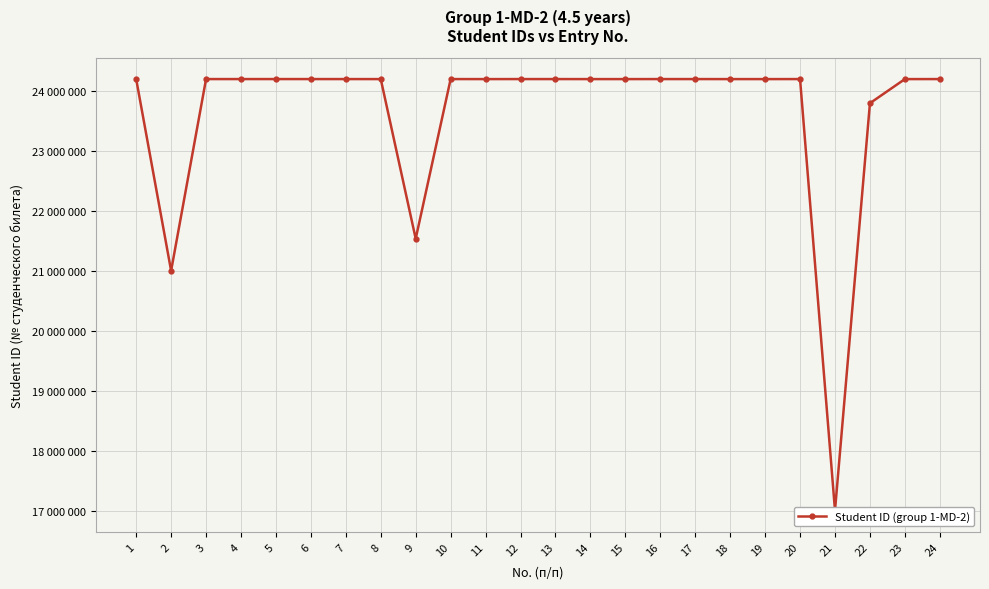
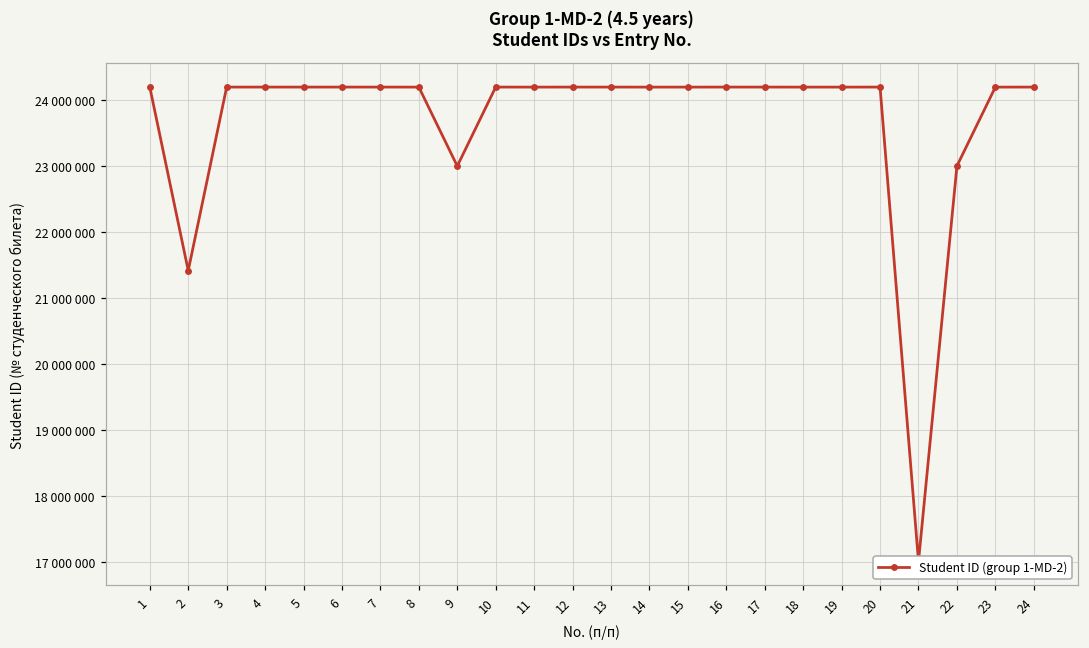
  {
    "1": 24200000,
-   "2": 21000000,
+   "2": 21400000,
    "3": 24200000,
    "4": 24200000,
    "5": 24200000,
    "6": 24200000,
    "7": 24200000,
    "8": 24200000,
-   "9": 21500000,
+   "9": 23000000,
    "10": 24200000,
    "11": 24200000,
    "12": 24200000,
    "13": 24200000,
    "14": 24200000,
    "15": 24200000,
    "16": 24200000,
    "17": 24200000,
    "18": 24200000,
    "19": 24200000,
    "20": 24200000,
-   "22": 23800000,
+   "22": 23000000,
    "23": 24200000,
    "24": 24200000
  }
